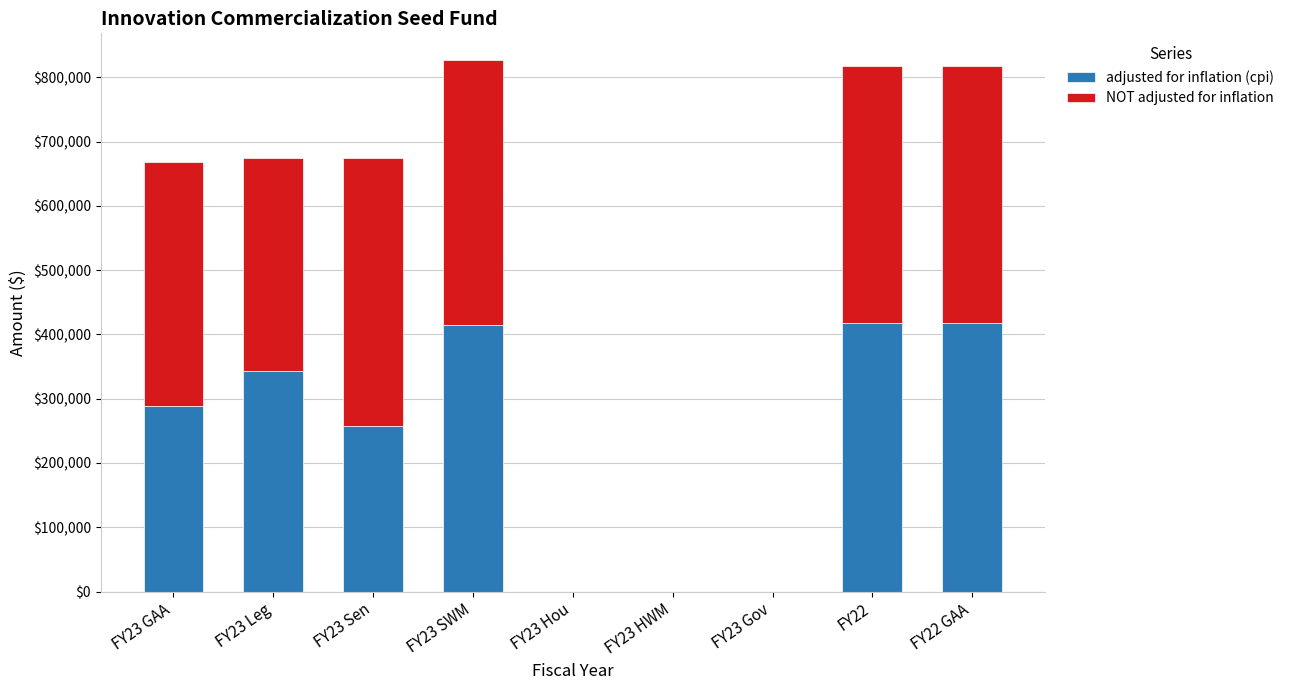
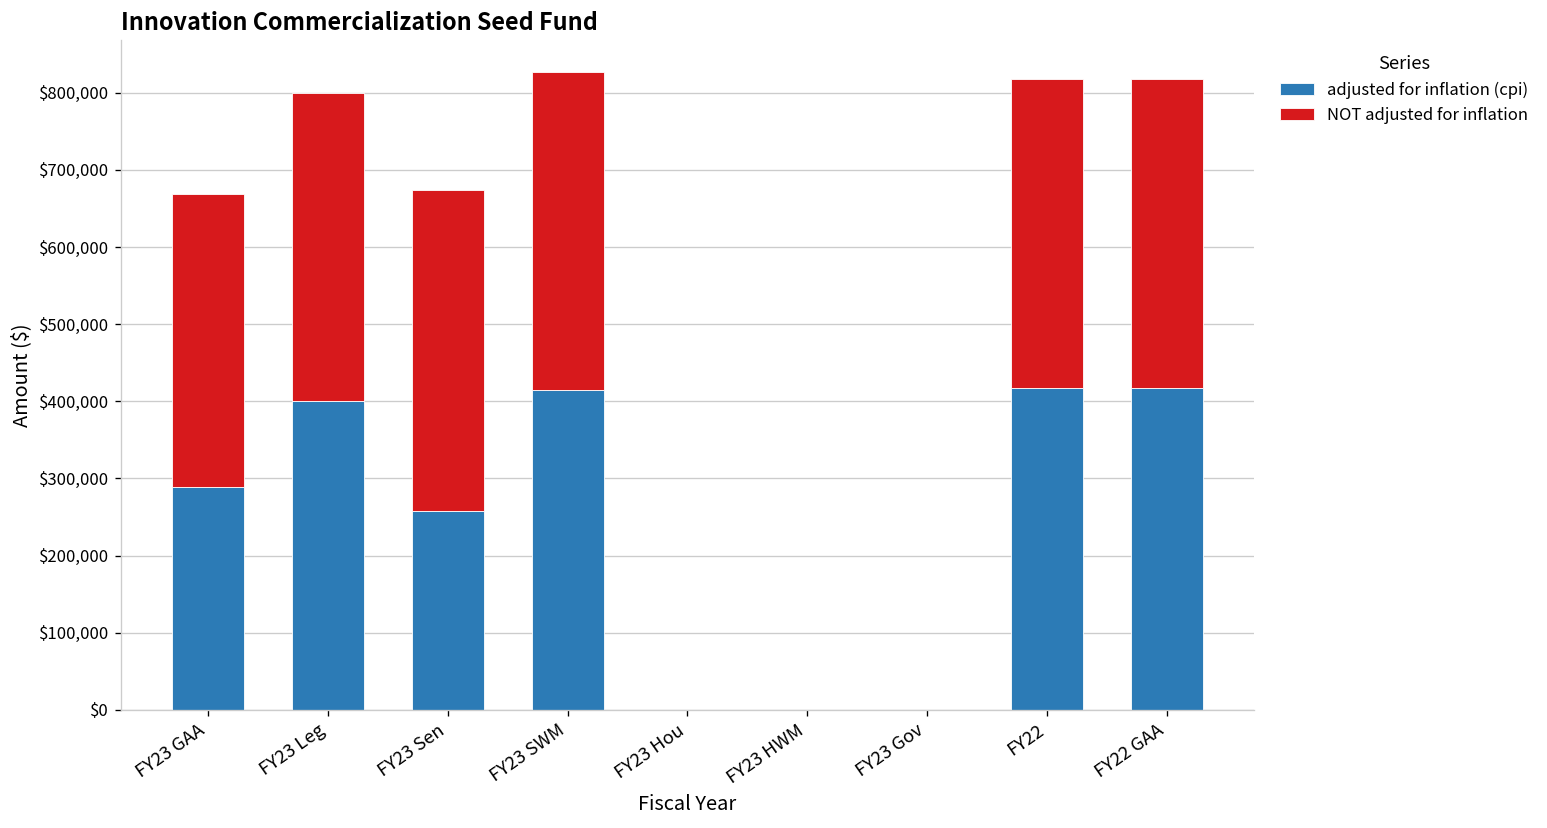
  {
    "adjusted for inflation (cpi)": {
      "FY23 GAA": "$290,000",
-     "FY23 Leg": "$340,000",
+     "FY23 Leg": "$400,000",
      "FY23 Sen": "$260,000",
      "FY23 SWM": "$410,000",
      "FY23 Hou": "$0",
      "FY23 HWM": "$0",
      "FY23 Gov": "$0",
      "FY22": "$420,000",
      "FY22 GAA": "$420,000"
    },
    "NOT adjusted for inflation": {
      "FY23 GAA": "$380,000",
-     "FY23 Leg": "$330,000",
+     "FY23 Leg": "$400,000",
      "FY23 Sen": "$420,000",
      "FY23 SWM": "$410,000",
      "FY23 Hou": "$0",
      "FY23 HWM": "$0",
      "FY23 Gov": "$0",
      "FY22": "$400,000",
      "FY22 GAA": "$400,000"
    }
  }
